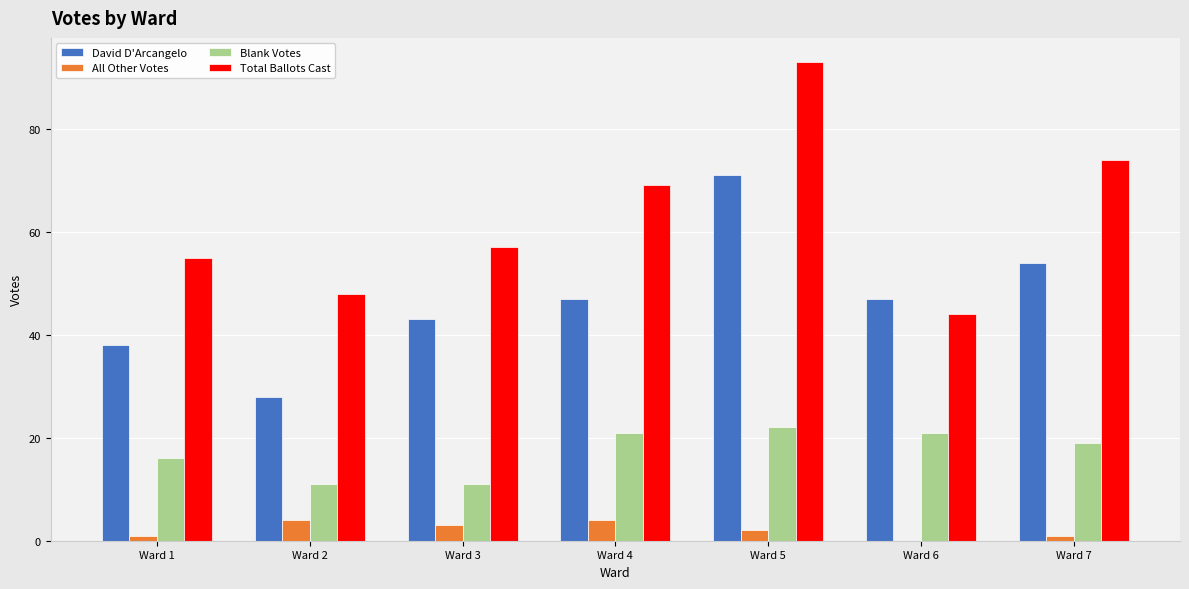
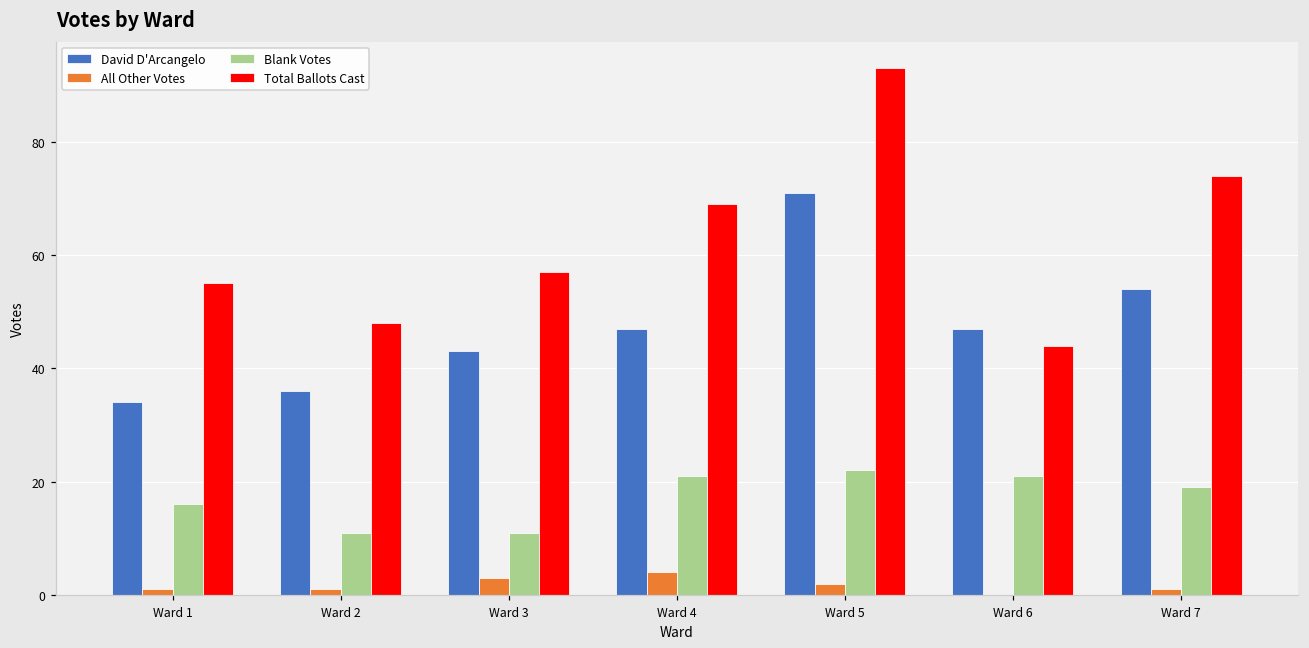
  {
    "David D'Arcangelo": {
-     "Ward 1": 38,
-     "Ward 2": 28,
+     "Ward 1": 34,
+     "Ward 2": 36,
      "Ward 3": 43,
      "Ward 4": 47,
      "Ward 5": 71,
      "Ward 6": 47,
      "Ward 7": 54
    },
    "All Other Votes": {
      "Ward 1": 1,
-     "Ward 2": 4,
+     "Ward 2": 1,
      "Ward 3": 3,
      "Ward 4": 4,
      "Ward 5": 2,
      "Ward 6": 0,
      "Ward 7": 1
    },
    "Blank Votes": {
      "Ward 1": 16,
      "Ward 2": 11,
      "Ward 3": 11,
      "Ward 4": 21,
      "Ward 5": 22,
      "Ward 6": 21,
      "Ward 7": 19
    },
    "Total Ballots Cast": {
      "Ward 1": 55,
      "Ward 2": 48,
      "Ward 3": 57,
      "Ward 4": 69,
      "Ward 5": 93,
      "Ward 6": 44,
      "Ward 7": 74
    }
  }
